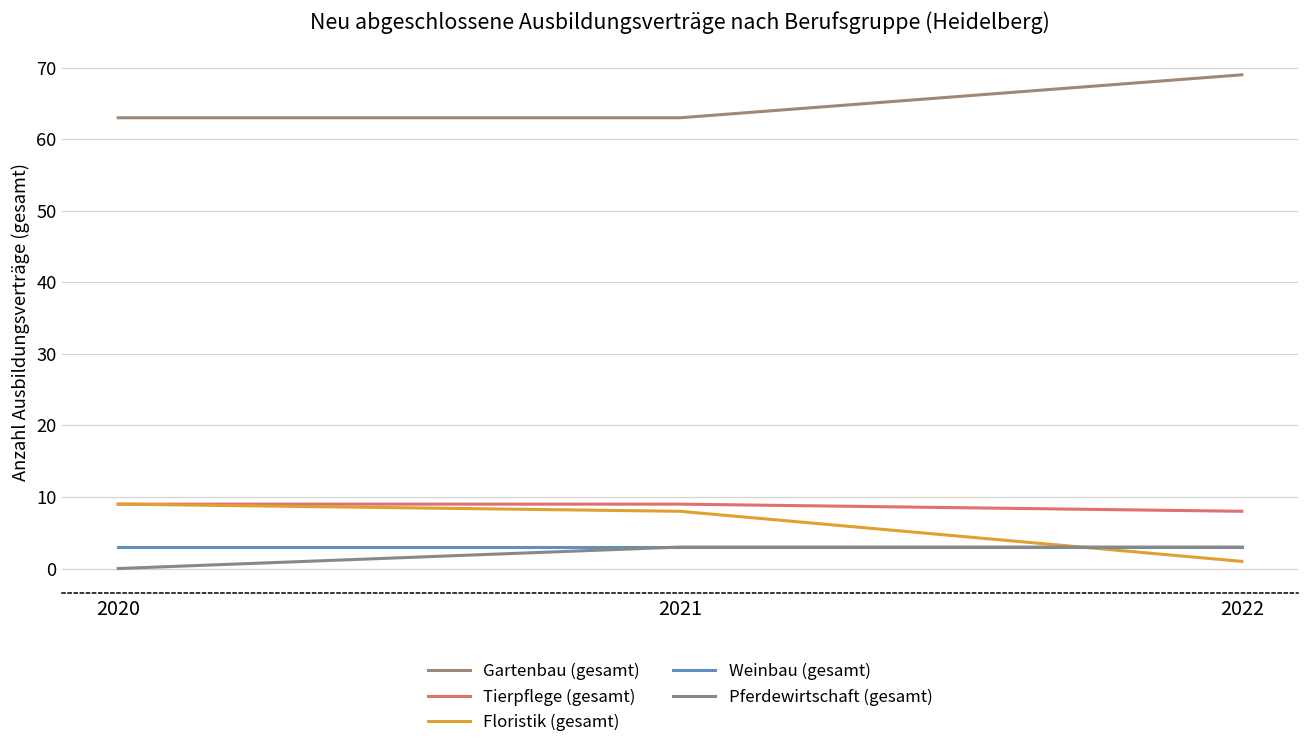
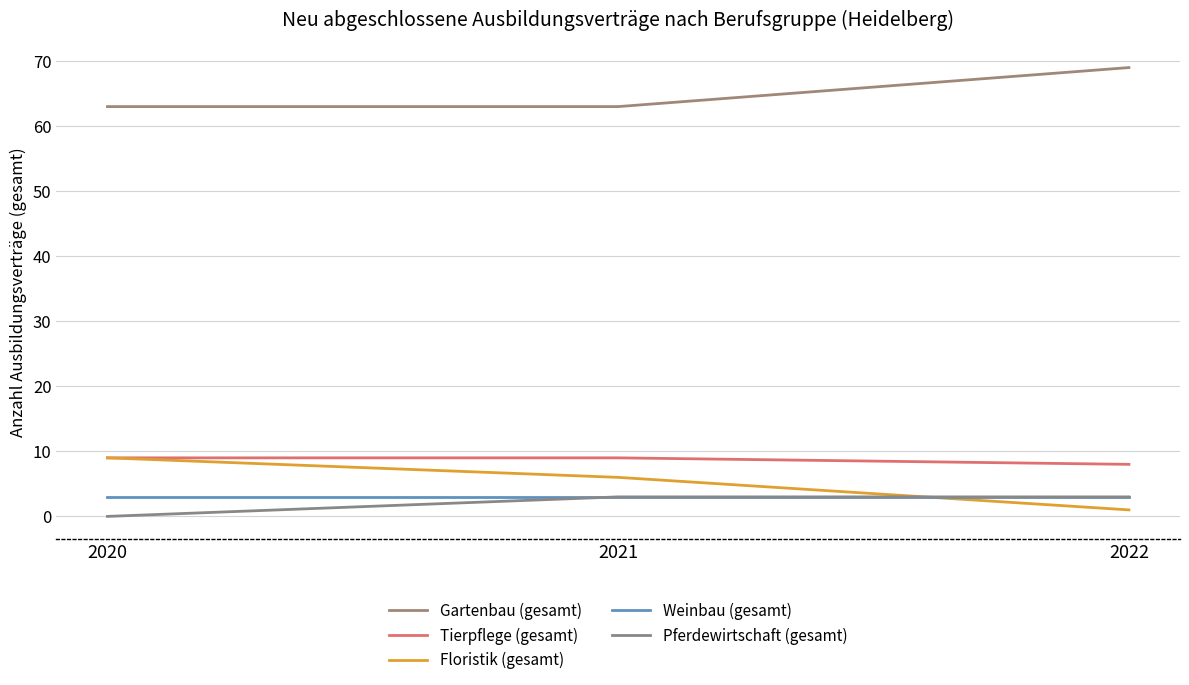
  {
    "Tierpflege (gesamt)": {
      "2021": 9,
      "2022": 8
    },
    "Floristik (gesamt)": {
-     "2021": 8,
+     "2021": 6,
      "2022": 1
    },
    "Weinbau (gesamt)": {
      "2020": 3
    }
  }
